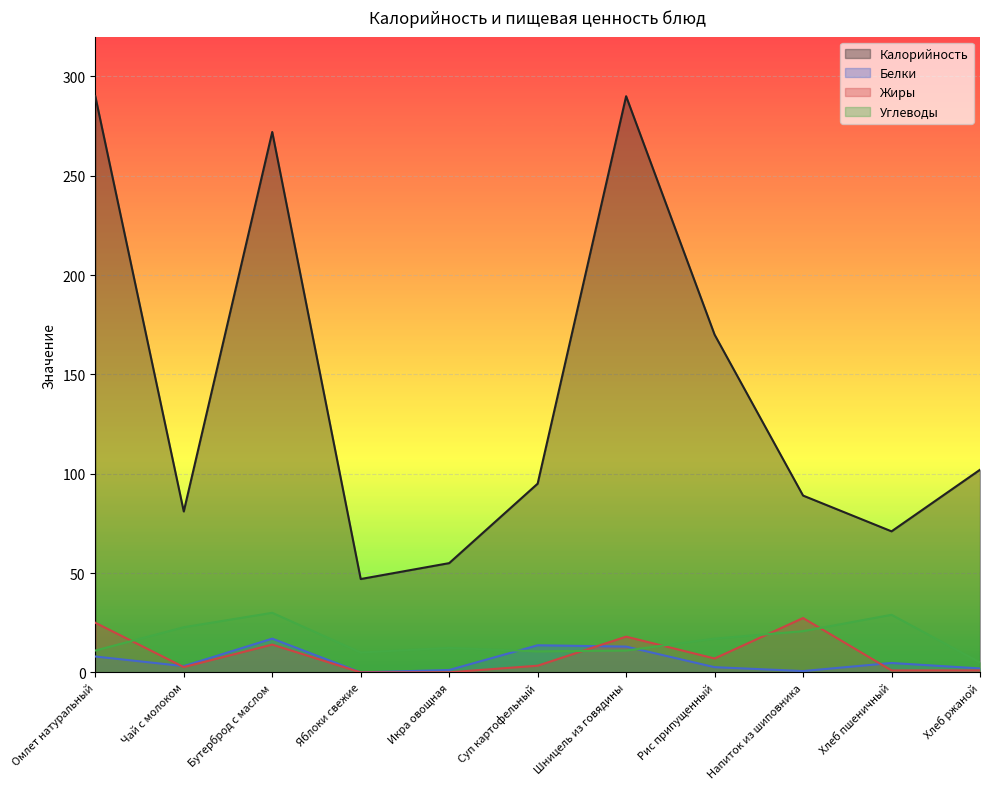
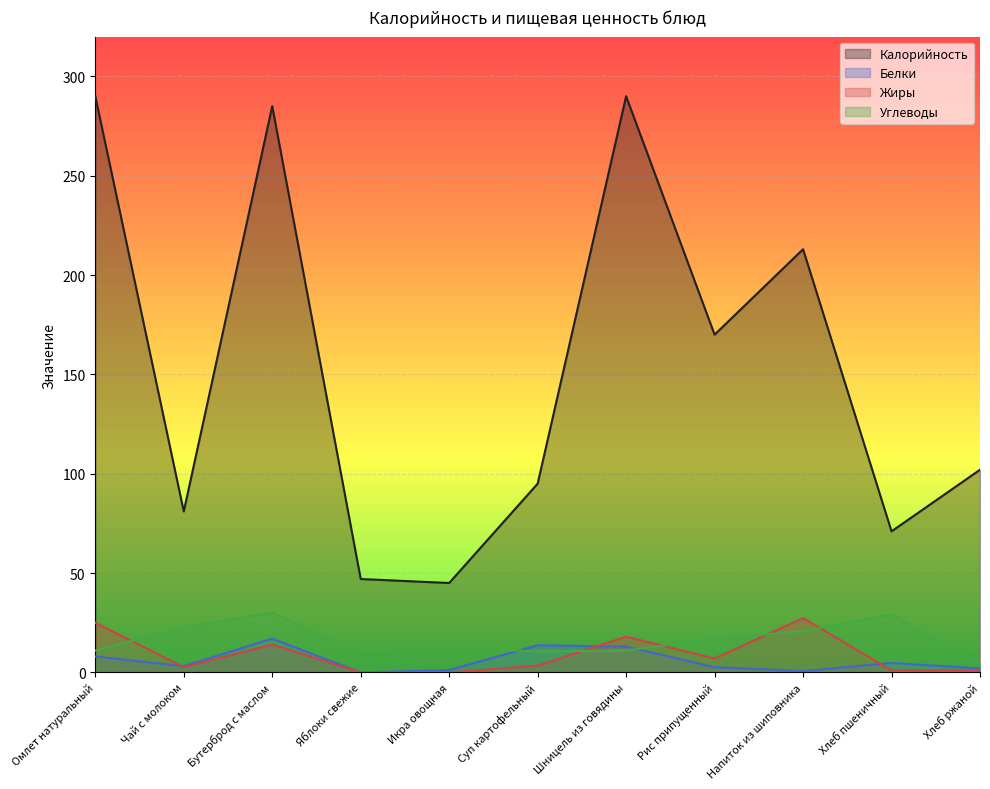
  {
    "Калорийность": {
      "Омлет натуральный": 290,
      "Чай с молоком": 81,
-     "Бутерброд с маслом": 272,
+     "Бутерброд с маслом": 285,
      "Яблоки свежие": 47,
-     "Икра овощная": 55,
+     "Икра овощная": 45,
      "Суп картофельный": 95,
      "Шницель из говядины": 290,
      "Рис припущенный": 170,
-     "Напиток из шиповника": 89,
+     "Напиток из шиповника": 213,
      "Хлеб пшеничный": 71,
      "Хлеб ржаной": 102
    },
    "Белки": {
      "Омлет натуральный": 8,
      "Бутерброд с маслом": 17,
      "Суп картофельный": 14,
      "Шницель из говядины": 13,
      "Рис припущенный": 3,
      "Напиток из шиповника": 1,
      "Хлеб пшеничный": 5
    },
    "Жиры": {
      "Омлет натуральный": 25,
      "Бутерброд с маслом": 14,
      "Суп картофельный": 3,
      "Шницель из говядины": 18,
      "Рис припущенный": 7,
      "Напиток из шиповника": 27,
      "Хлеб пшеничный": 1
    },
    "Углеводы": {
      "Омлет натуральный": 11,
      "Чай с молоком": 23,
      "Бутерброд с маслом": 30,
      "Яблоки свежие": 10,
      "Икра овощная": 12,
      "Суп картофельный": 11,
      "Шницель из говядины": 11,
      "Рис припущенный": 17,
      "Напиток из шиповника": 21,
      "Хлеб пшеничный": 29,
      "Хлеб ржаной": 5
    }
  }
